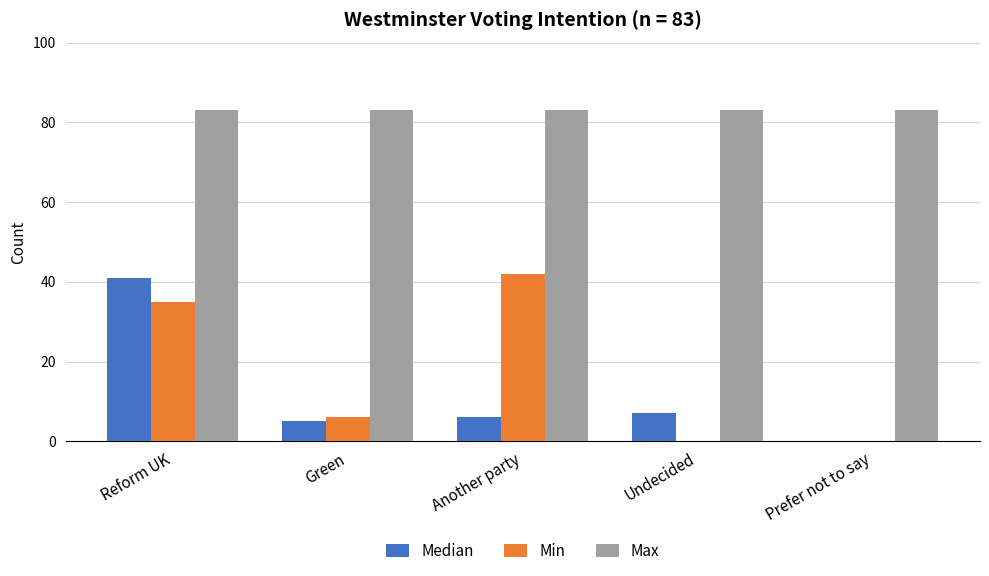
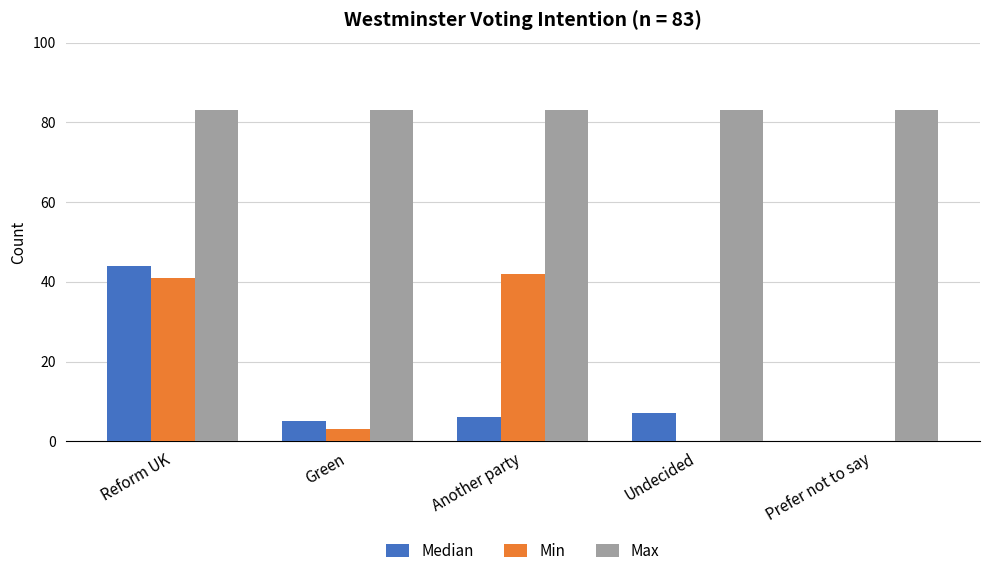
  {
    "Median": {
-     "Reform UK": 41,
+     "Reform UK": 44,
      "Green": 5,
      "Another party": 6,
      "Undecided": 7,
      "Prefer not to say": 0
    },
    "Min": {
-     "Reform UK": 35,
-     "Green": 6,
+     "Reform UK": 41,
+     "Green": 3,
      "Another party": 42,
      "Undecided": 0,
      "Prefer not to say": 0
    },
    "Max": {
      "Reform UK": 83,
      "Green": 83,
      "Another party": 83,
      "Undecided": 83,
      "Prefer not to say": 83
    }
  }
